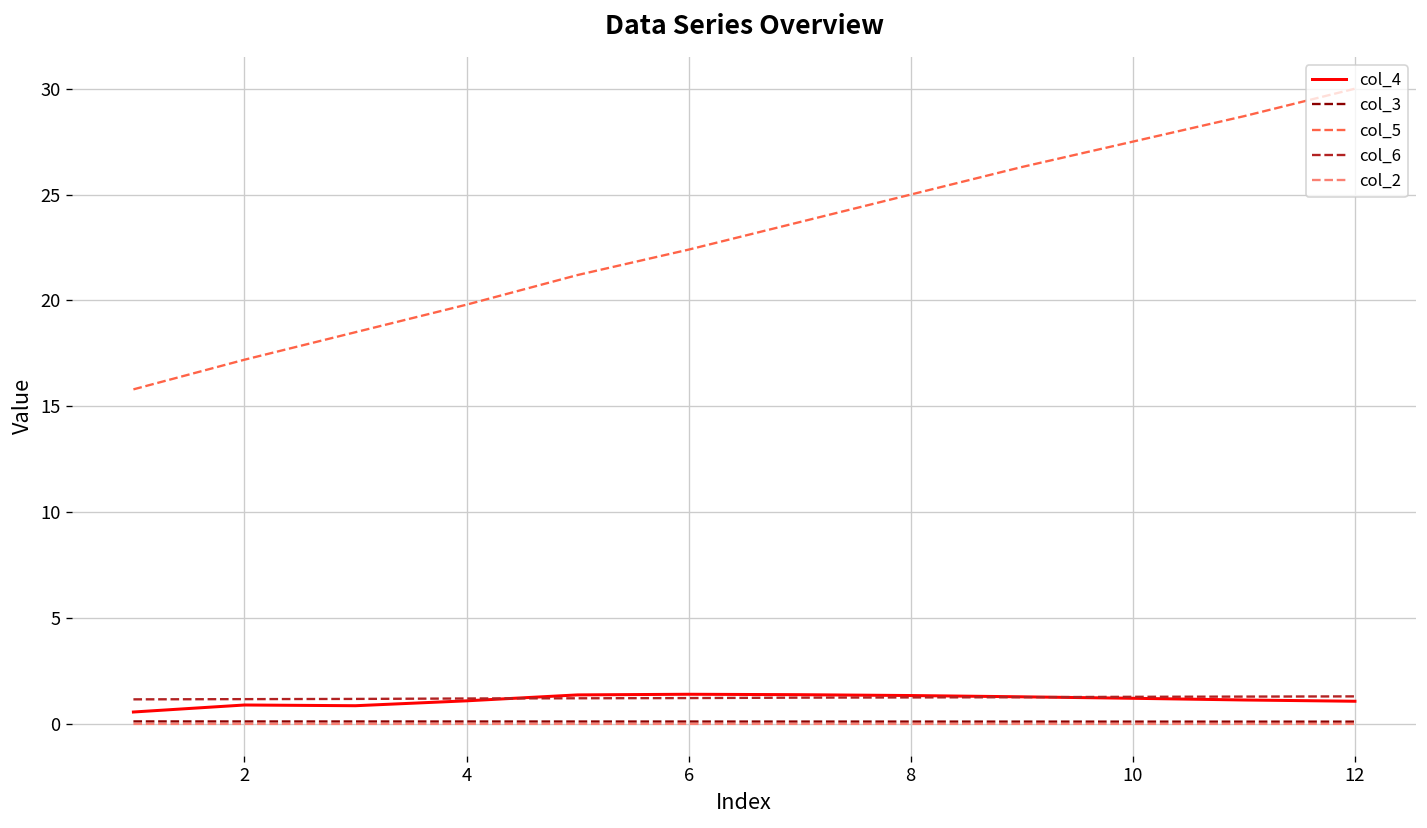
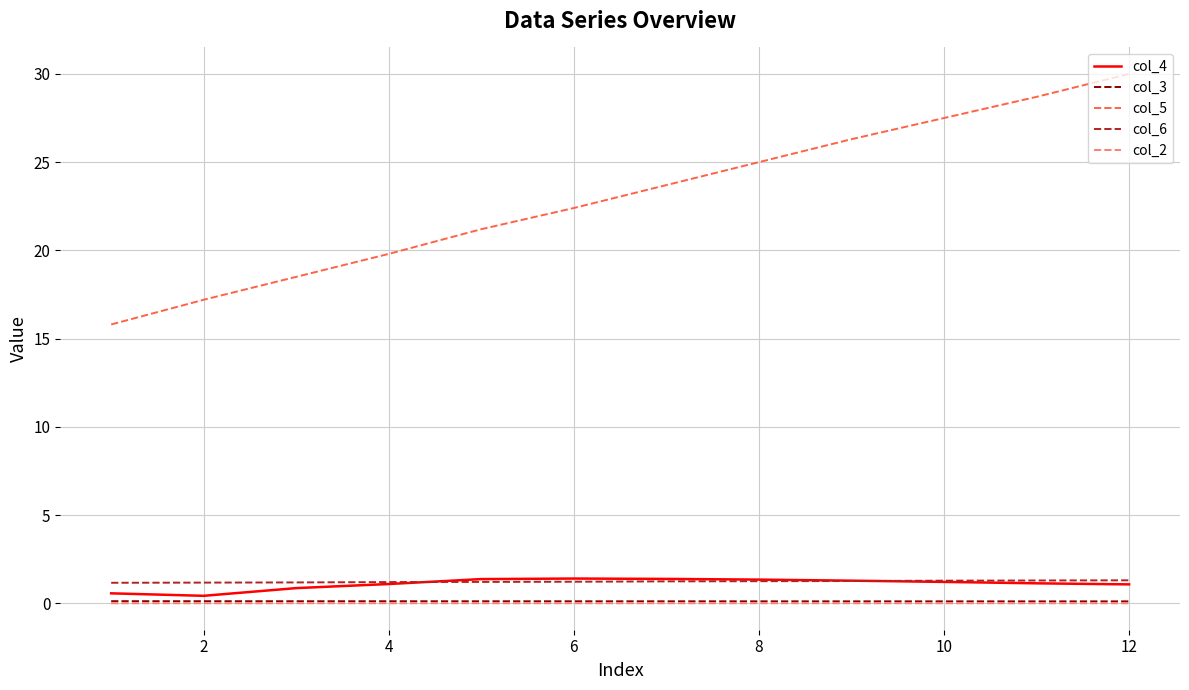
  {
    "col_4": {
-     "2": 0.9,
+     "2": 0.4,
      "6": 1.4,
      "12": 1.1
    },
    "col_6": {
      "2": 1.2,
      "6": 1.2,
      "12": 1.3
    }
  }
